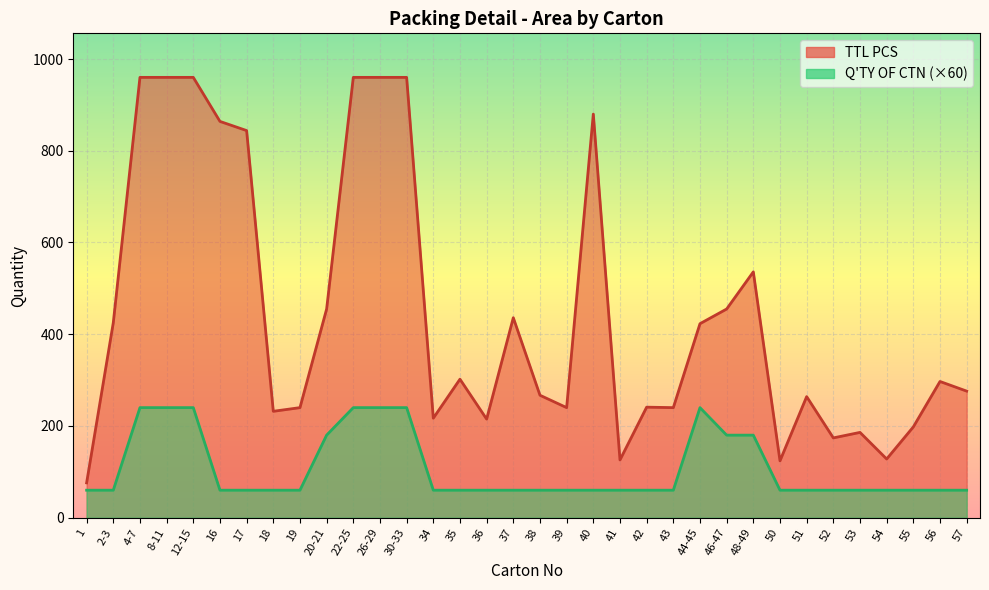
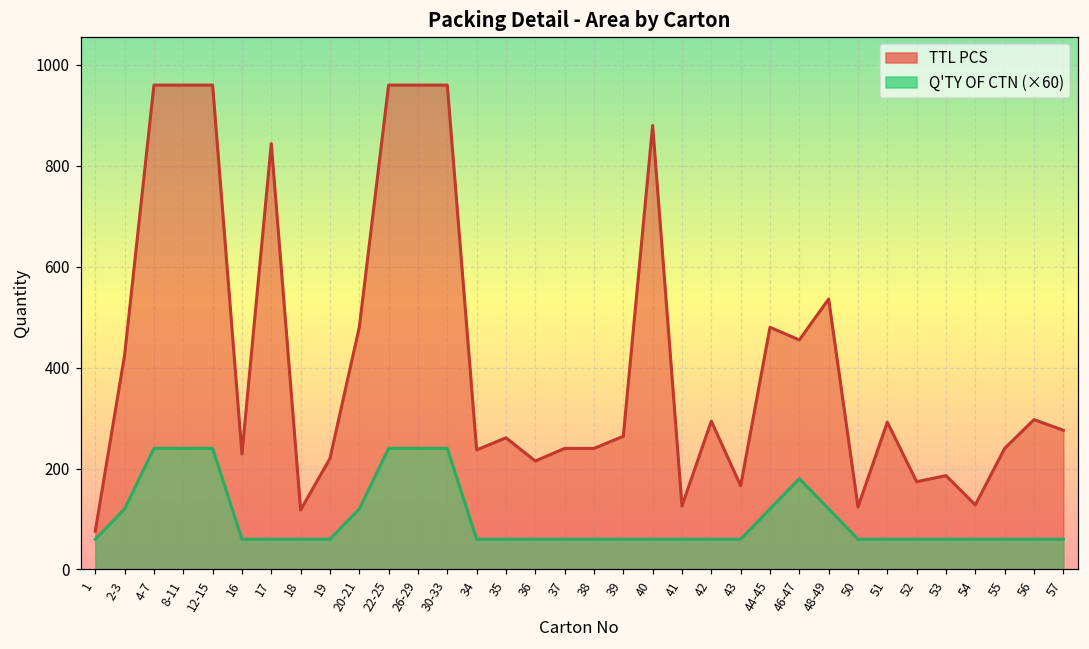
  {
    "TTL PCS": {
      "1": 80,
      "2-3": 430,
      "4-7": 960,
      "8-11": 960,
      "12-15": 960,
-     "16": 860,
+     "16": 230,
      "17": 840,
-     "18": 230,
-     "19": 240,
-     "20-21": 460,
+     "18": 120,
+     "19": 220,
+     "20-21": 480,
      "22-25": 960,
      "26-29": 960,
      "30-33": 960,
-     "34": 220,
-     "35": 300,
+     "34": 240,
+     "35": 260,
      "36": 220,
-     "37": 440,
-     "38": 270,
-     "39": 240,
+     "37": 240,
+     "38": 240,
+     "39": 260,
      "40": 880,
      "41": 130,
-     "42": 240,
-     "43": 240,
-     "44-45": 420,
+     "42": 290,
+     "43": 170,
+     "44-45": 480,
      "46-47": 460,
      "48-49": 540,
      "50": 120,
-     "51": 260,
+     "51": 290,
      "52": 170,
      "53": 190,
      "54": 130,
-     "55": 200,
+     "55": 240,
      "56": 300,
      "57": 280
    },
    "Q'TY OF CTN (×60)": {
      "1": 60,
-     "2-3": 60,
+     "2-3": 120,
      "4-7": 240,
      "8-11": 240,
      "12-15": 240,
      "16": 60,
      "17": 60,
      "18": 60,
      "19": 60,
-     "20-21": 180,
+     "20-21": 120,
      "22-25": 240,
      "26-29": 240,
      "30-33": 240,
      "34": 60,
      "35": 60,
      "36": 60,
      "37": 60,
      "38": 60,
      "39": 60,
      "40": 60,
      "41": 60,
      "42": 60,
      "43": 60,
-     "44-45": 240,
+     "44-45": 120,
      "46-47": 180,
-     "48-49": 180,
+     "48-49": 120,
      "50": 60,
      "51": 60,
      "52": 60,
      "53": 60,
      "54": 60,
      "55": 60,
      "56": 60,
      "57": 60
    }
  }
